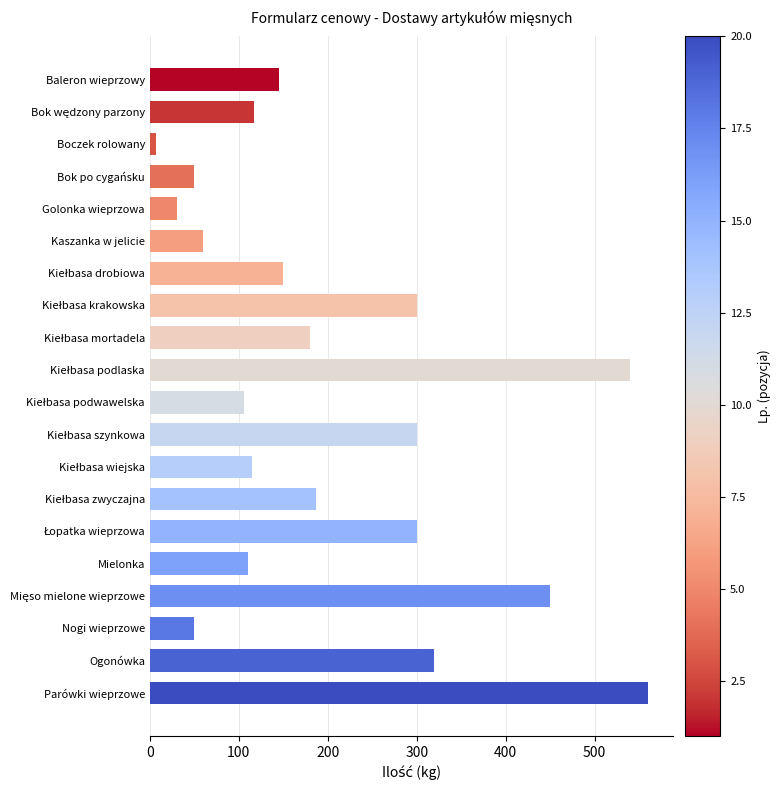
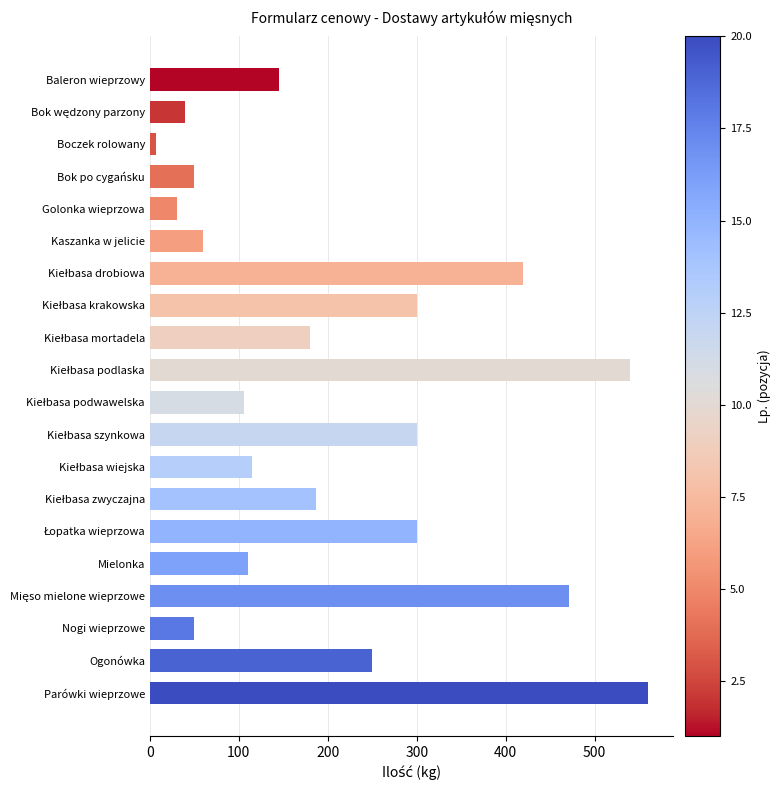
  {
    "Baleron wieprzowy": 150,
-   "Bok wędzony parzony": 120,
+   "Bok wędzony parzony": 40,
    "Boczek rolowany": 10,
    "Bok po cygańsku": 50,
    "Golonka wieprzowa": 30,
    "Kaszanka w jelicie": 60,
-   "Kiełbasa drobiowa": 150,
+   "Kiełbasa drobiowa": 420,
    "Kiełbasa krakowska": 300,
    "Kiełbasa mortadela": 180,
    "Kiełbasa podlaska": 540,
    "Kiełbasa podwawelska": 110,
    "Kiełbasa szynkowa": 300,
    "Kiełbasa wiejska": 120,
    "Kiełbasa zwyczajna": 190,
    "Łopatka wieprzowa": 300,
    "Mielonka": 110,
-   "Mięso mielone wieprzowe": 450,
+   "Mięso mielone wieprzowe": 470,
    "Nogi wieprzowe": 50,
-   "Ogonówka": 320,
+   "Ogonówka": 250,
    "Parówki wieprzowe": 560
  }
